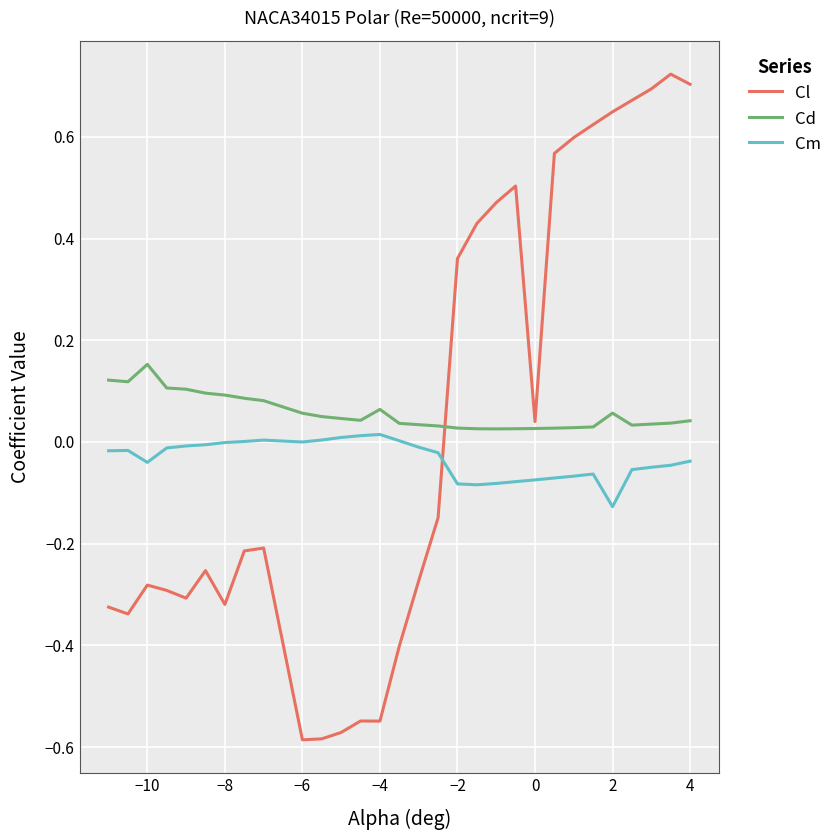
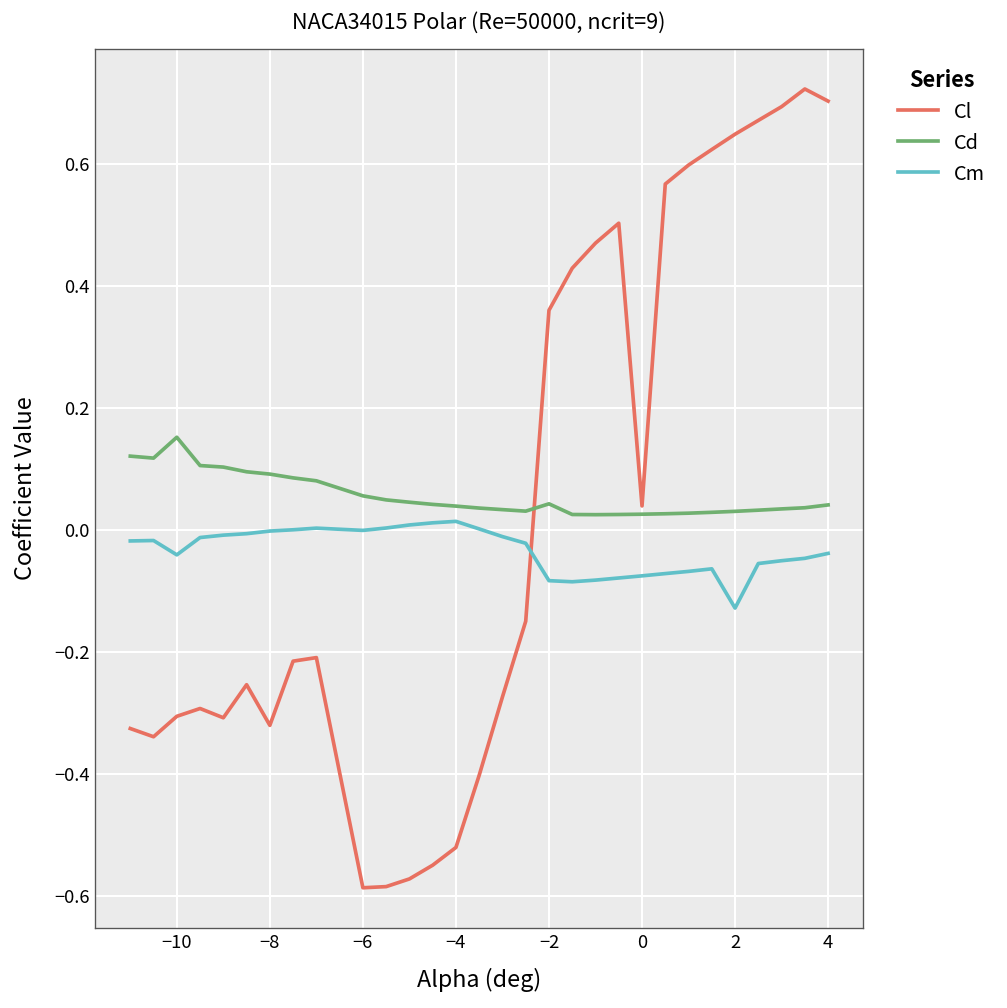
  {
    "Cl": {
-     "−10": -0.28,
+     "−10": -0.30,
      "−8": -0.32,
      "−6": -0.59,
-     "−4": -0.55,
+     "−4": -0.52,
      "−2": 0.36,
      "0": 0.04,
      "2": 0.65,
      "4": 0.70
    },
    "Cd": {
      "−10": 0.15,
      "−8": 0.09,
      "−6": 0.06,
-     "−4": 0.06,
-     "−2": 0.03,
+     "−4": 0.04,
+     "−2": 0.04,
      "0": 0.03,
-     "2": 0.06,
+     "2": 0.03,
      "4": 0.04
    },
    "Cm": {
      "−10": -0.04,
      "−8": 0.00,
      "−6": 0.00,
      "−4": 0.01,
      "−2": -0.08,
      "0": -0.07,
      "2": -0.13,
      "4": -0.04
    }
  }
